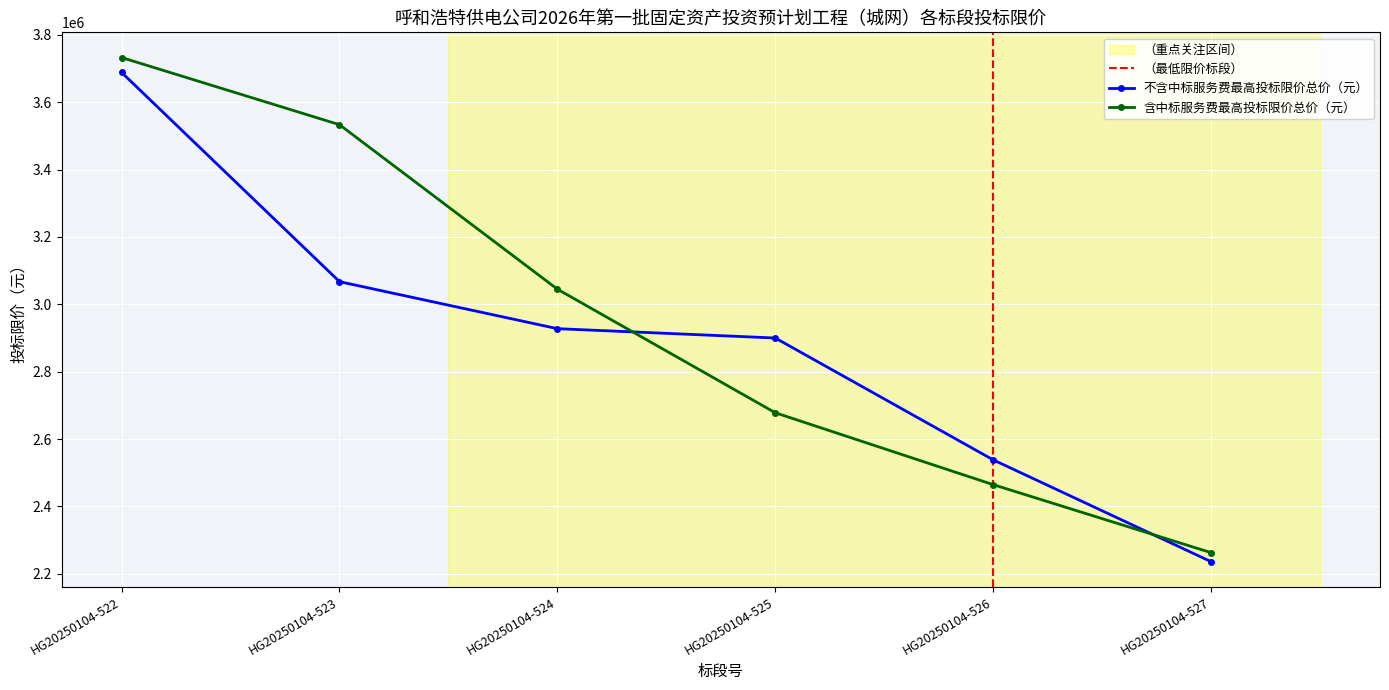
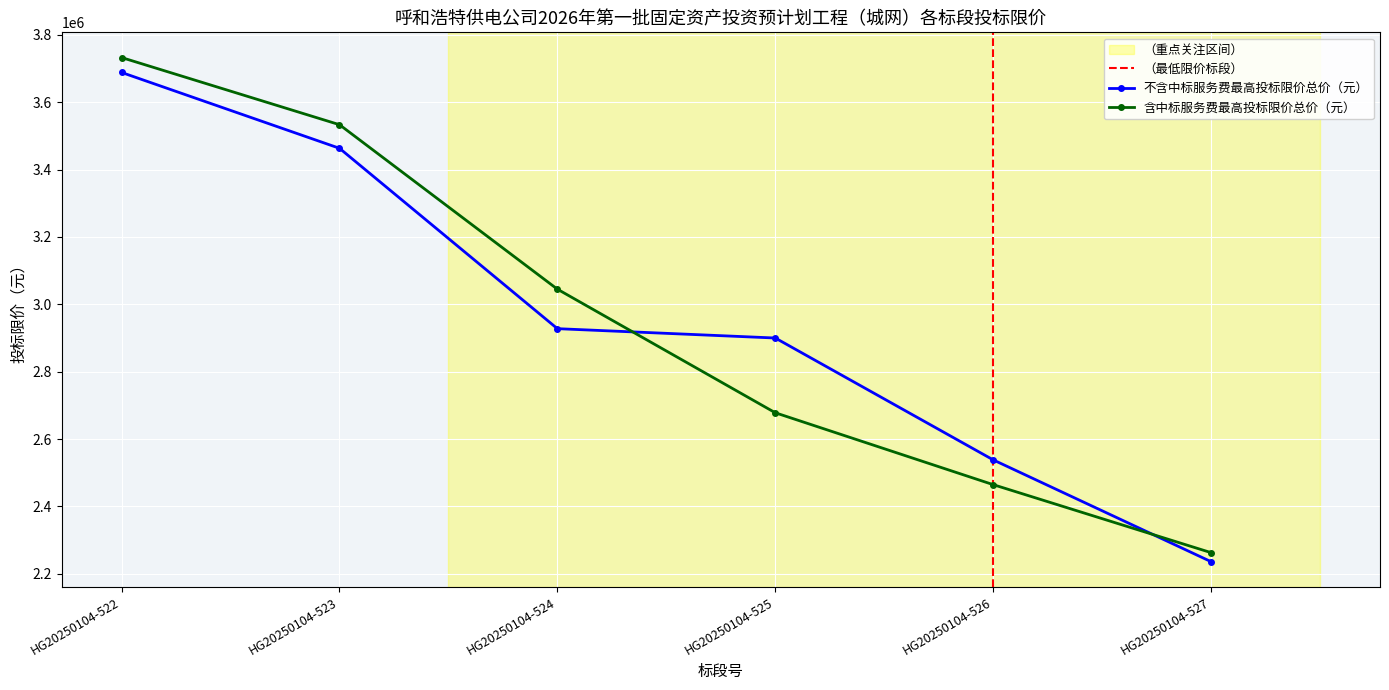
  {
    "不含中标服务费最高投标限价总价（元）": {
      "HG20250104-522": 3690000,
-     "HG20250104-523": 3070000,
+     "HG20250104-523": 3460000,
      "HG20250104-524": 2930000,
      "HG20250104-525": 2900000,
      "HG20250104-526": 2540000,
      "HG20250104-527": 2240000
    },
    "含中标服务费最高投标限价总价（元）": {
      "HG20250104-522": 3730000,
      "HG20250104-523": 3530000,
      "HG20250104-524": 3040000,
      "HG20250104-525": 2680000,
      "HG20250104-526": 2460000,
      "HG20250104-527": 2260000
    }
  }
